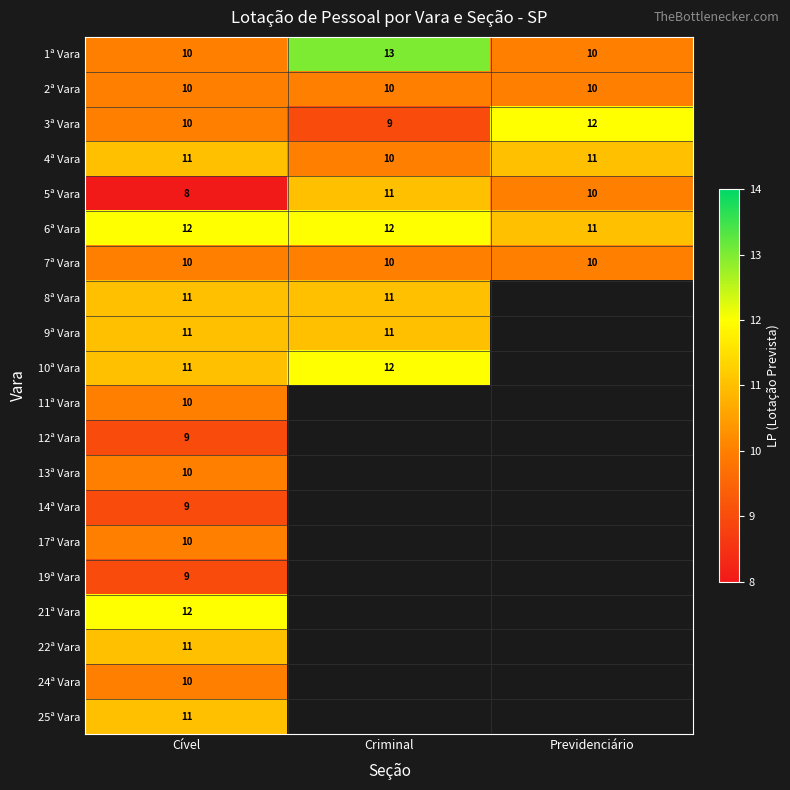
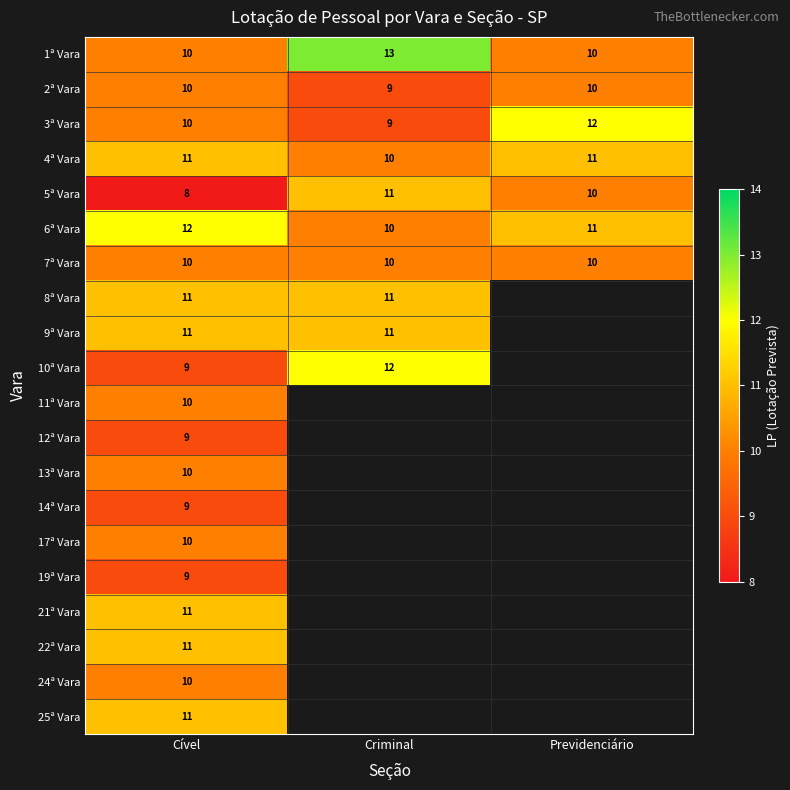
  {
    "1ª Vara": {
      "Cível": 10,
      "Criminal": 13,
      "Previdenciário": 10
    },
    "2ª Vara": {
      "Cível": 10,
-     "Criminal": 10,
+     "Criminal": 9,
      "Previdenciário": 10
    },
    "3ª Vara": {
      "Cível": 10,
      "Criminal": 9,
      "Previdenciário": 12
    },
    "4ª Vara": {
      "Cível": 11,
      "Criminal": 10,
      "Previdenciário": 11
    },
    "5ª Vara": {
      "Cível": 8,
      "Criminal": 11,
      "Previdenciário": 10
    },
    "6ª Vara": {
      "Cível": 12,
-     "Criminal": 12,
+     "Criminal": 10,
      "Previdenciário": 11
    },
    "7ª Vara": {
      "Cível": 10,
      "Criminal": 10,
      "Previdenciário": 10
    },
    "8ª Vara": {
      "Cível": 11,
      "Criminal": 11
    },
    "9ª Vara": {
      "Cível": 11,
      "Criminal": 11
    },
    "10ª Vara": {
-     "Cível": 11,
+     "Cível": 9,
      "Criminal": 12
    },
    "11ª Vara": {
      "Cível": 10
    },
    "12ª Vara": {
      "Cível": 9
    },
    "13ª Vara": {
      "Cível": 10
    },
    "14ª Vara": {
      "Cível": 9
    },
    "17ª Vara": {
      "Cível": 10
    },
    "19ª Vara": {
      "Cível": 9
    },
    "21ª Vara": {
-     "Cível": 12
+     "Cível": 11
    },
    "22ª Vara": {
      "Cível": 11
    },
    "24ª Vara": {
      "Cível": 10
    },
    "25ª Vara": {
      "Cível": 11
    }
  }
